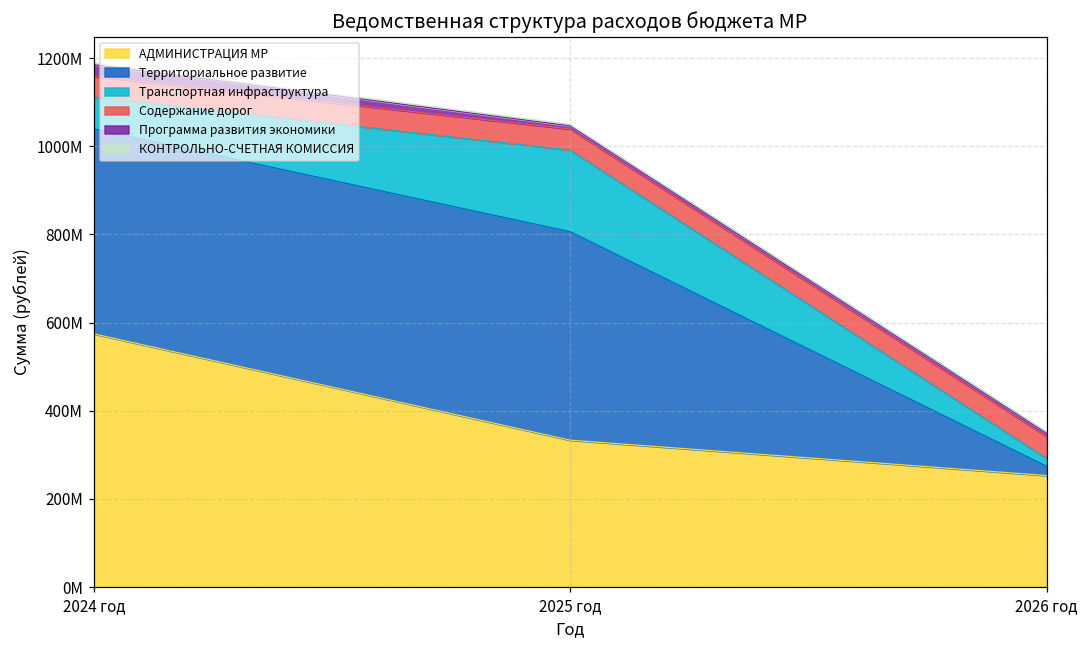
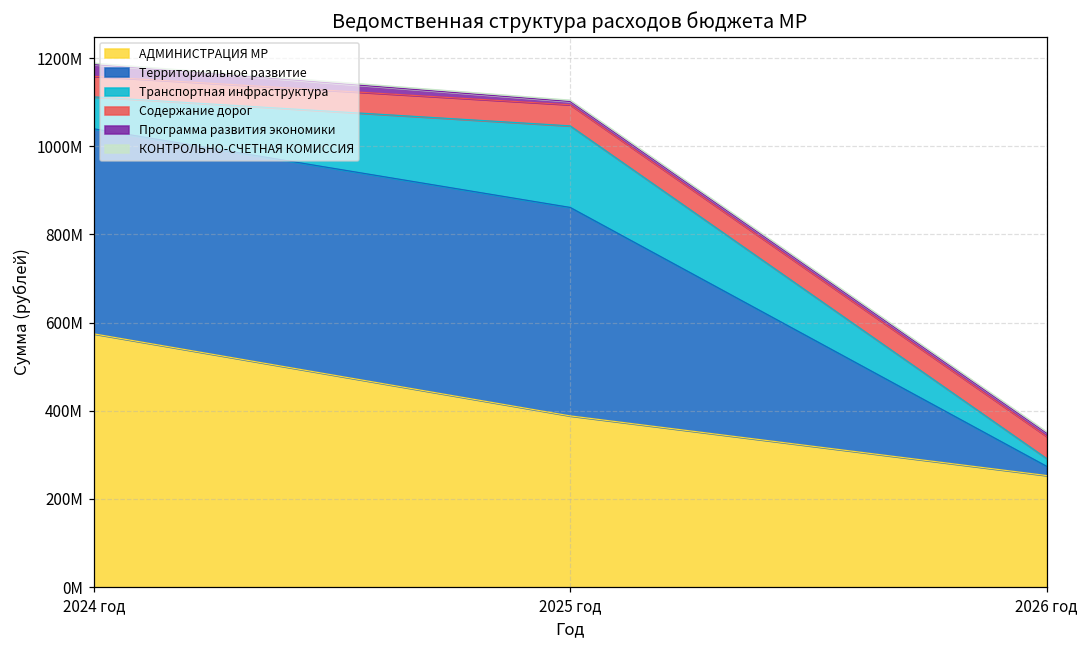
  {
    "АДМИНИСТРАЦИЯ МР": {
      "2024 год": 570000000,
-     "2025 год": 330000000,
+     "2025 год": 390000000,
      "2026 год": 250000000
    },
    "Территориальное развитие": {
      "2024 год": 470000000,
      "2025 год": 470000000,
      "2026 год": 20000000
    },
    "Транспортная инфраструктура": {
      "2024 год": 70000000,
      "2025 год": 180000000,
      "2026 год": 20000000
    },
    "Содержание дорог": {
      "2024 год": 50000000,
      "2025 год": 50000000,
      "2026 год": 50000000
    }
  }
